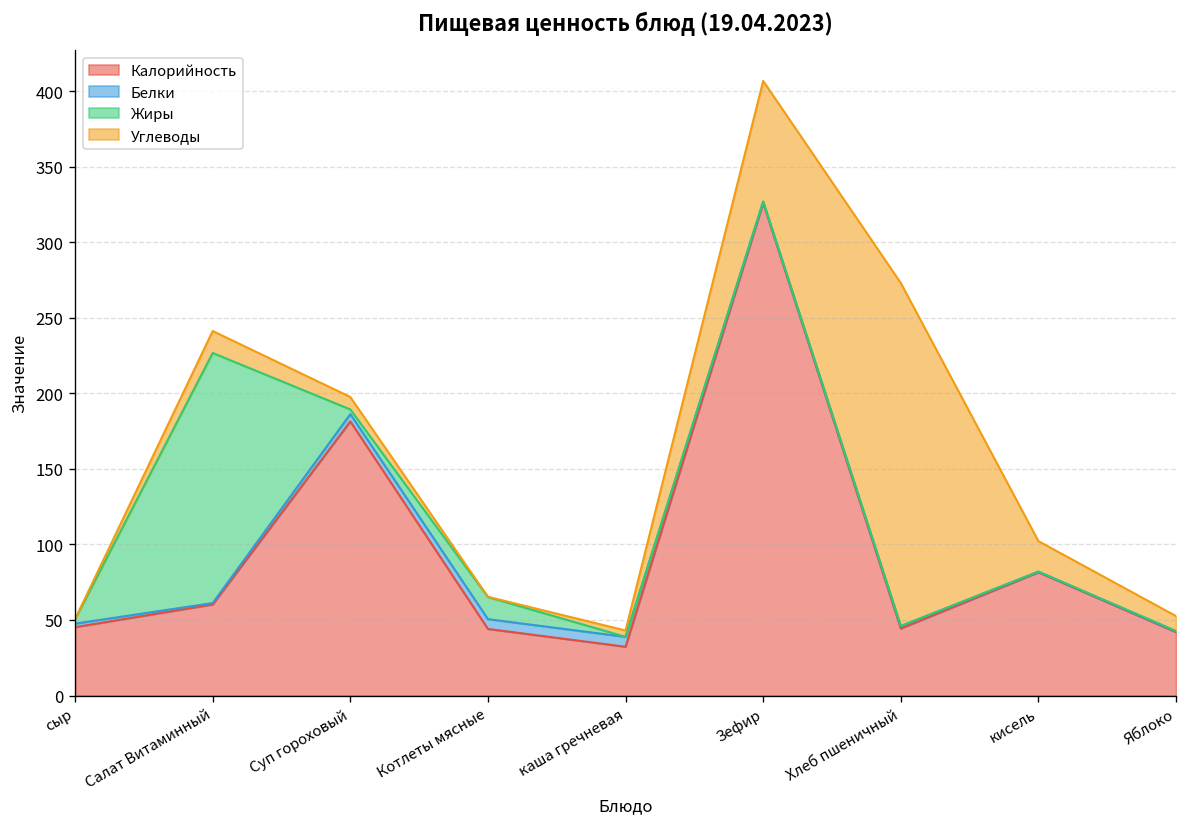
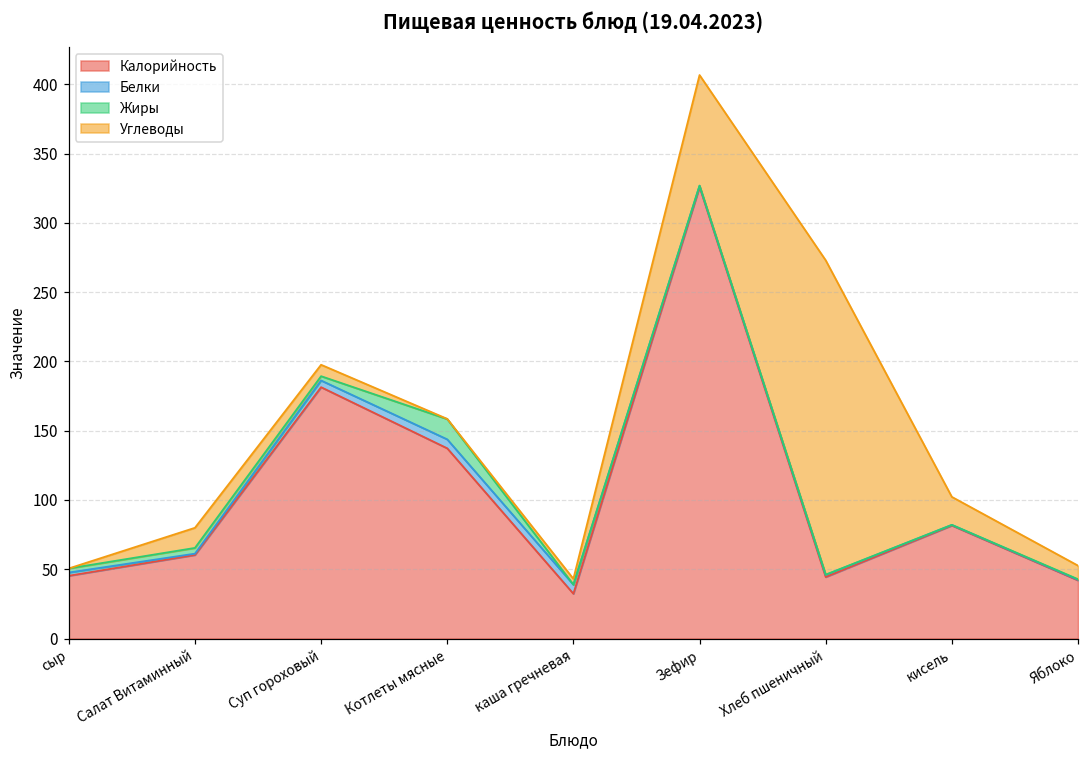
  {
    "Калорийность": {
      "сыр": 45,
      "Суп гороховый": 181,
-     "Котлеты мясные": 44,
+     "Котлеты мясные": 137,
      "каша гречневая": 32
    },
    "Белки": {
      "сыр": 2,
      "Суп гороховый": 5,
      "Котлеты мясные": 6
    },
    "Жиры": {
-     "Салат Витаминный": 165,
+     "Салат Витаминный": 4,
      "Суп гороховый": 3
    },
    "Углеводы": {
      "Салат Витаминный": 15,
      "Суп гороховый": 8,
      "каша гречневая": 4,
      "Зефир": 80,
      "Хлеб пшеничный": 227,
      "кисель": 20,
      "Яблоко": 10
    }
  }
